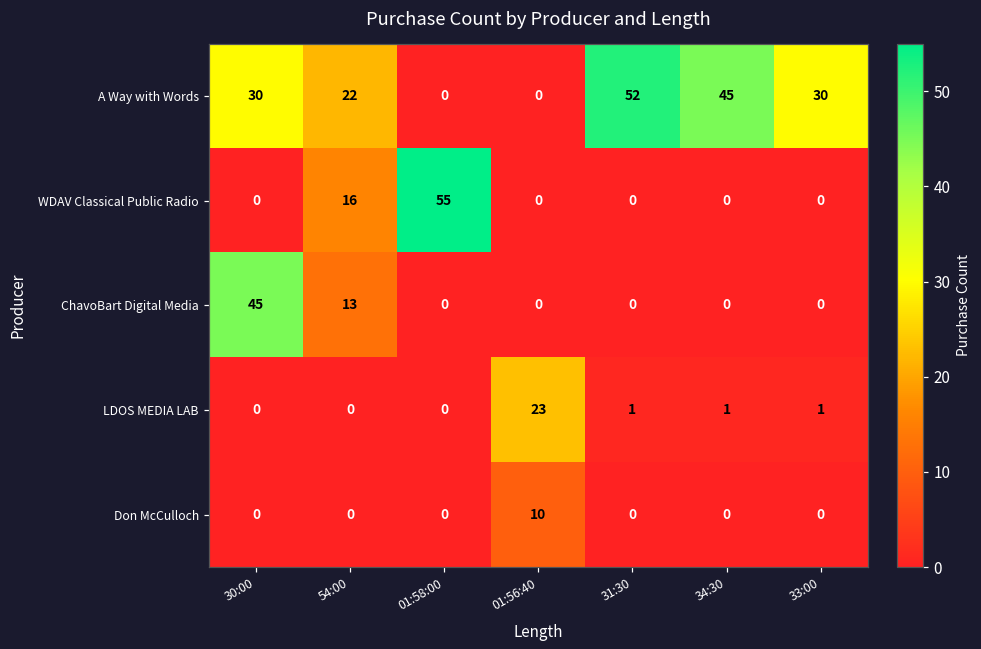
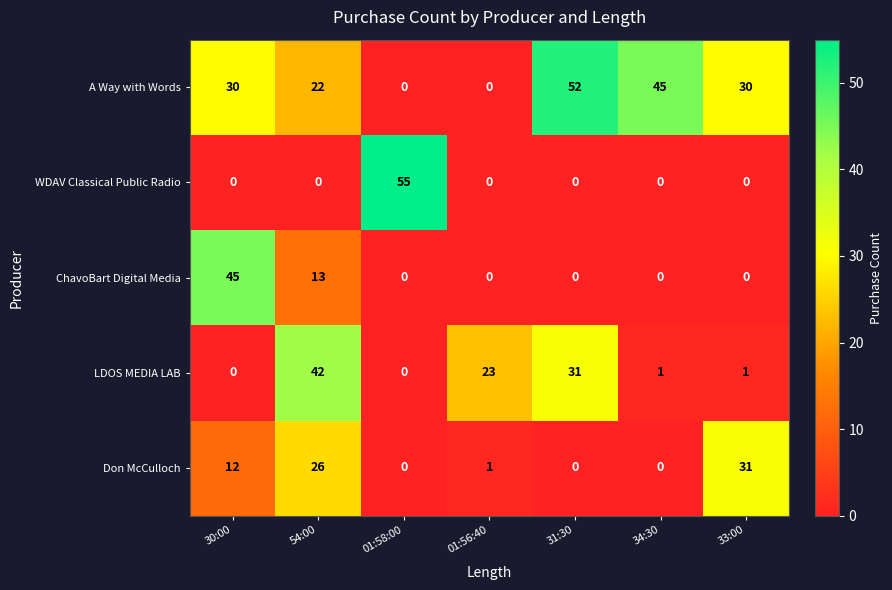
  {
    "A Way with Words": {
      "30:00": 30,
      "54:00": 22,
      "01:58:00": 0,
      "01:56:40": 0,
      "31:30": 52,
      "34:30": 45,
      "33:00": 30
    },
    "WDAV Classical Public Radio": {
      "30:00": 0,
-     "54:00": 16,
+     "54:00": 0,
      "01:58:00": 55,
      "01:56:40": 0,
      "31:30": 0,
      "34:30": 0,
      "33:00": 0
    },
    "ChavoBart Digital Media": {
      "30:00": 45,
      "54:00": 13,
      "01:58:00": 0,
      "01:56:40": 0,
      "31:30": 0,
      "34:30": 0,
      "33:00": 0
    },
    "LDOS MEDIA LAB": {
      "30:00": 0,
-     "54:00": 0,
+     "54:00": 42,
      "01:58:00": 0,
      "01:56:40": 23,
-     "31:30": 1,
+     "31:30": 31,
      "34:30": 1,
      "33:00": 1
    },
    "Don McCulloch": {
-     "30:00": 0,
-     "54:00": 0,
+     "30:00": 12,
+     "54:00": 26,
      "01:58:00": 0,
-     "01:56:40": 10,
+     "01:56:40": 1,
      "31:30": 0,
      "34:30": 0,
-     "33:00": 0
+     "33:00": 31
    }
  }
